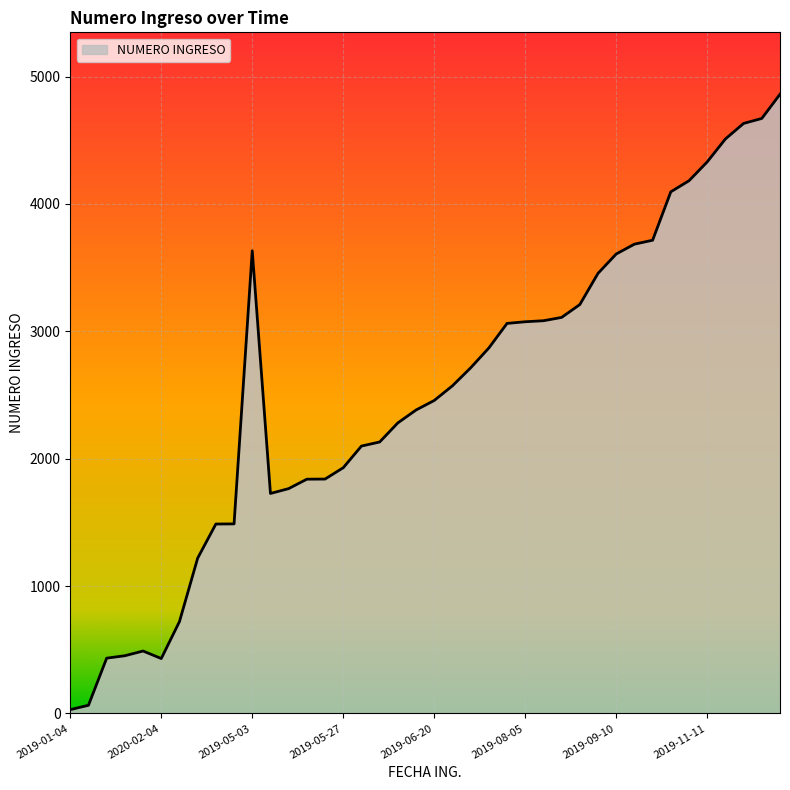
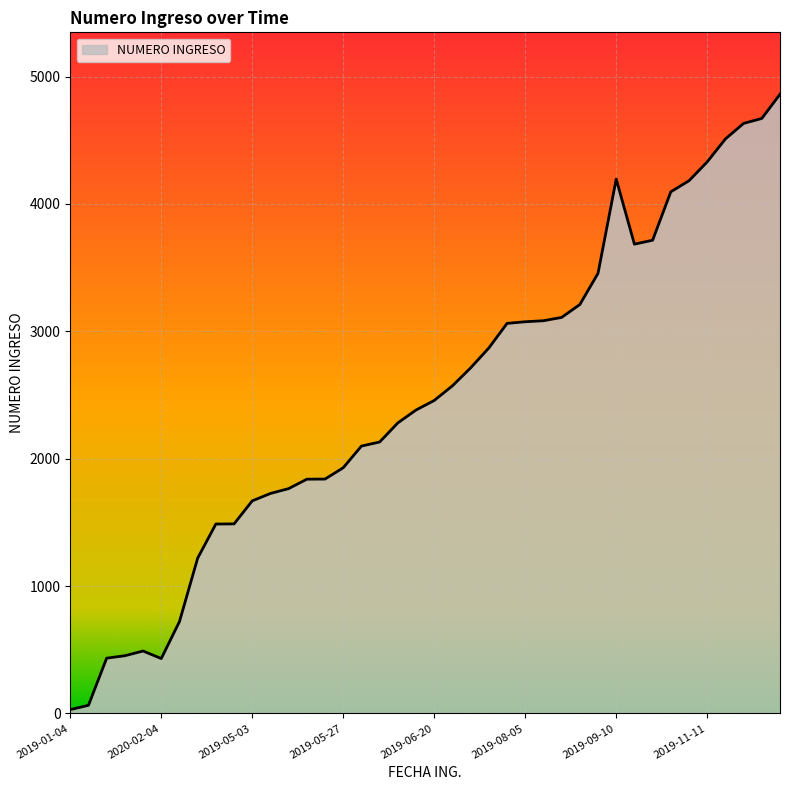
  {
    "2019-01-04": 30,
    "2020-02-04": 430,
-   "2019-05-03": 3630,
+   "2019-05-03": 1670,
    "2019-05-27": 1930,
    "2019-06-20": 2460,
-   "2019-09-10": 3610,
+   "2019-09-10": 4200,
    "2019-11-11": 4330
  }
